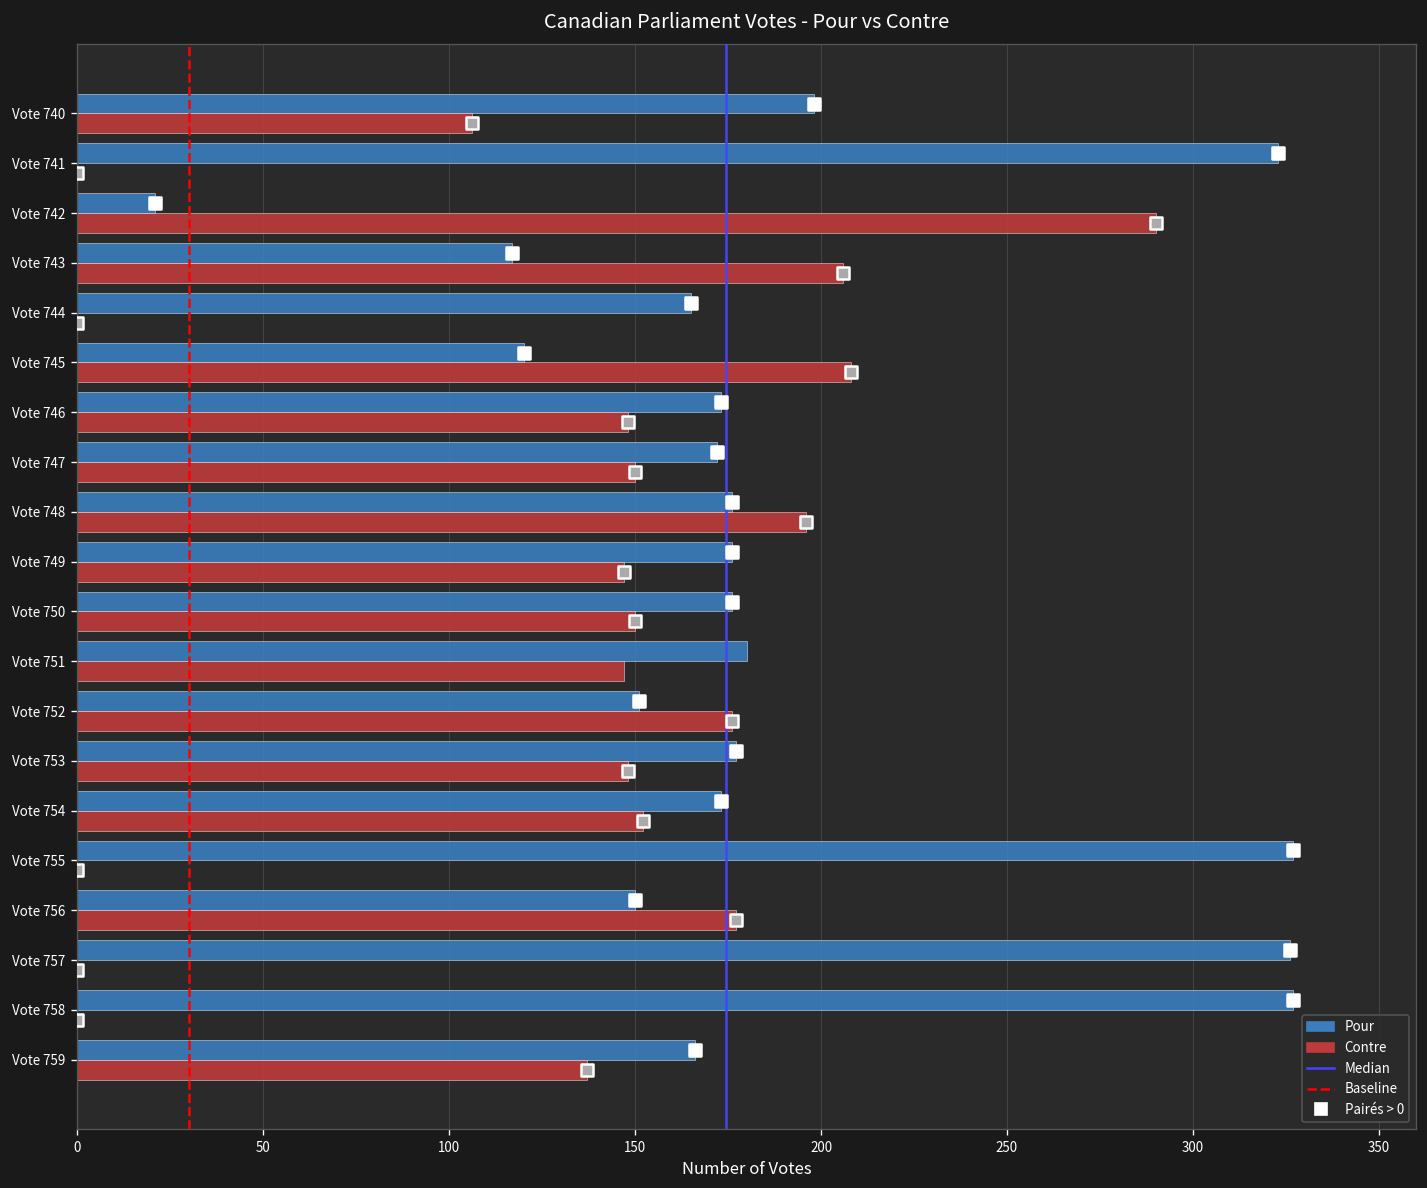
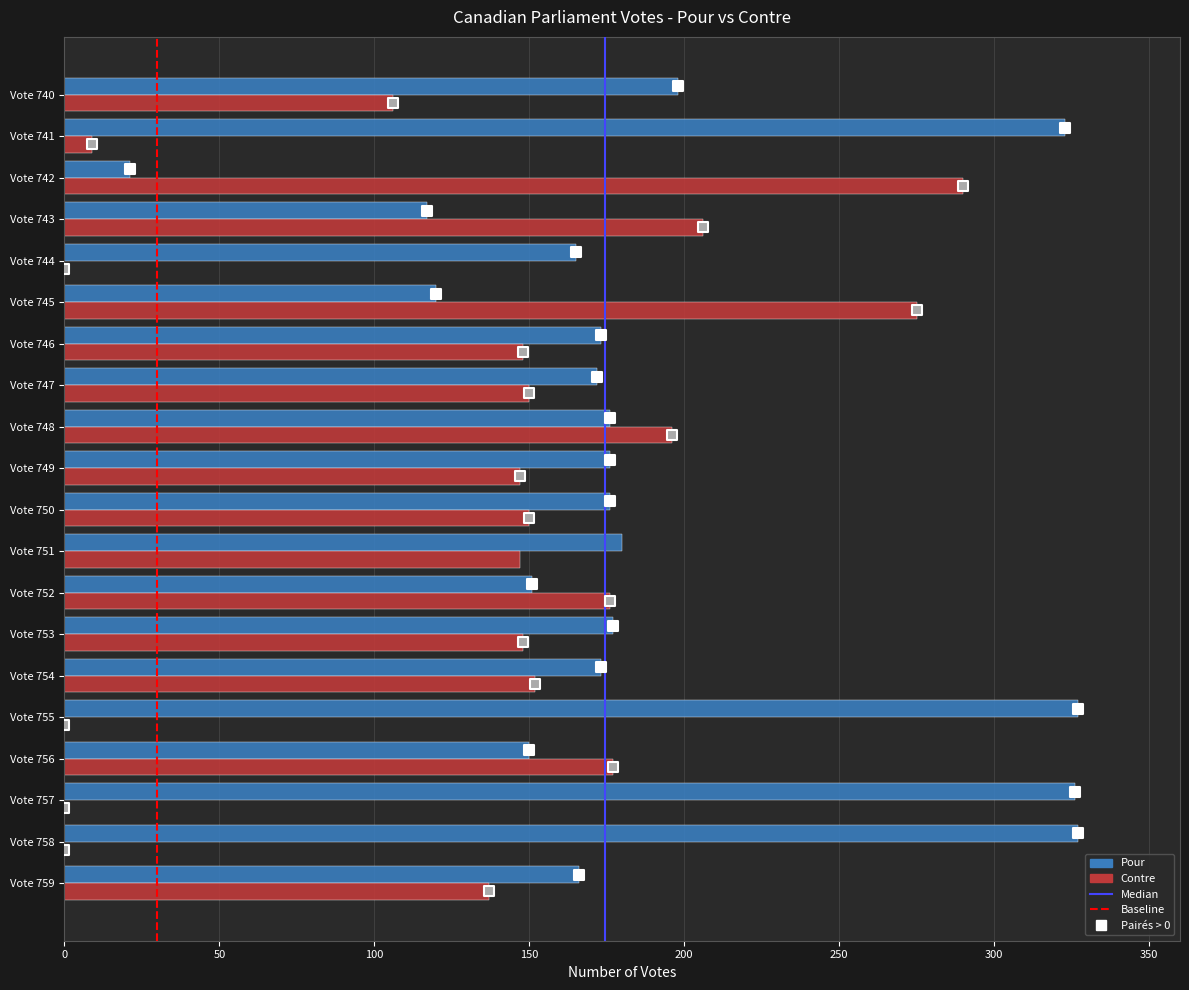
  {
    "Pour": {
      "Vote 740": 198,
      "Vote 741": 323,
      "Vote 742": 21,
      "Vote 743": 117,
      "Vote 744": 165,
      "Vote 745": 120,
      "Vote 746": 173,
      "Vote 747": 172,
      "Vote 748": 176,
      "Vote 749": 176,
      "Vote 750": 176,
      "Vote 751": 180,
      "Vote 752": 151,
      "Vote 753": 177,
      "Vote 754": 173,
      "Vote 755": 327,
      "Vote 756": 150,
      "Vote 757": 326,
      "Vote 758": 327,
      "Vote 759": 166
    },
    "Contre": {
      "Vote 740": 106,
-     "Vote 741": 0,
+     "Vote 741": 9,
      "Vote 742": 290,
      "Vote 743": 206,
      "Vote 744": 0,
-     "Vote 745": 208,
+     "Vote 745": 275,
      "Vote 746": 148,
      "Vote 747": 150,
      "Vote 748": 196,
      "Vote 749": 147,
      "Vote 750": 150,
      "Vote 751": 147,
      "Vote 752": 176,
      "Vote 753": 148,
      "Vote 754": 152,
      "Vote 755": 0,
      "Vote 756": 177,
      "Vote 757": 0,
      "Vote 758": 0,
      "Vote 759": 137
    }
  }
